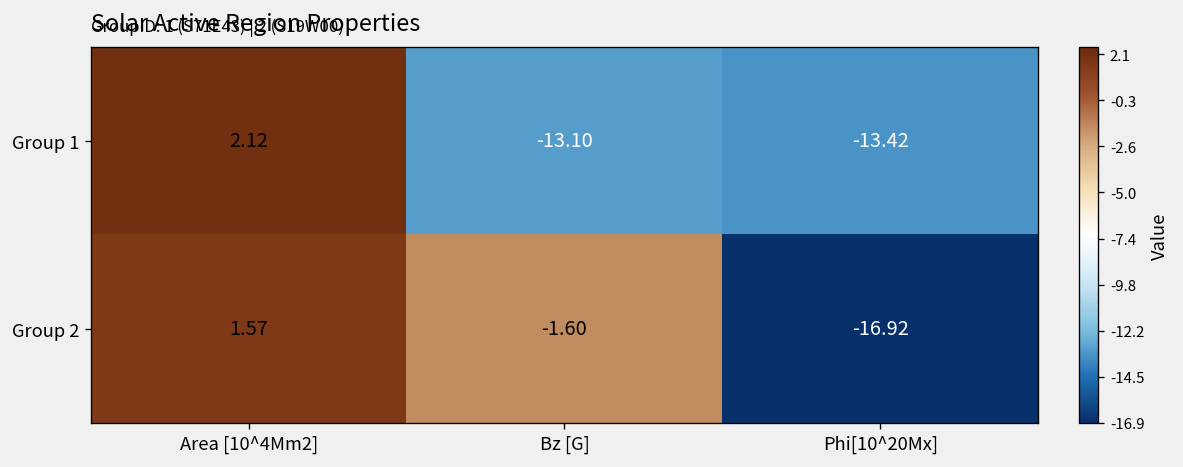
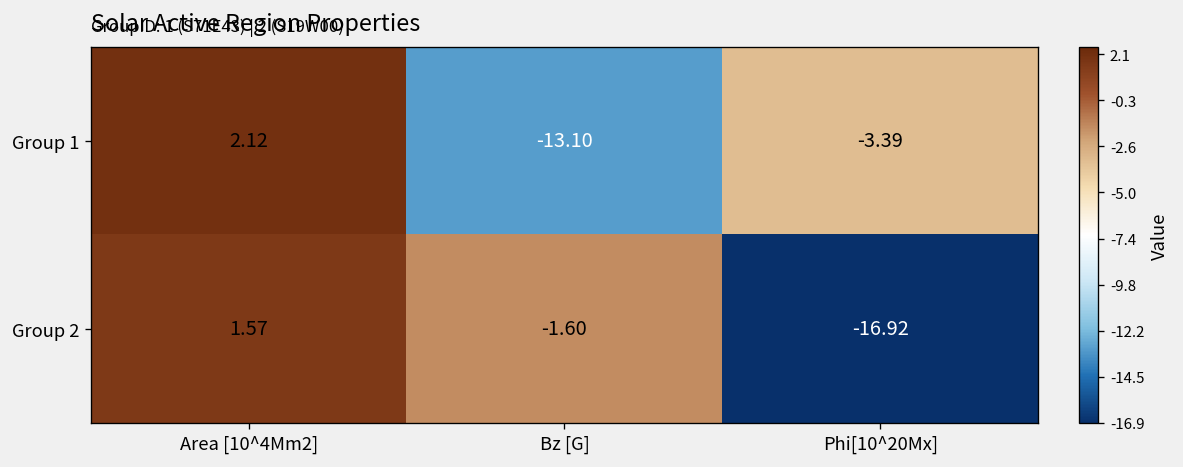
  {
    "Group 1": {
      "Area [10^4Mm2]": 2.12,
      "Bz [G]": -13.10,
-     "Phi[10^20Mx]": -13.42
+     "Phi[10^20Mx]": -3.39
    },
    "Group 2": {
      "Area [10^4Mm2]": 1.57,
      "Bz [G]": -1.60,
      "Phi[10^20Mx]": -16.92
    }
  }
